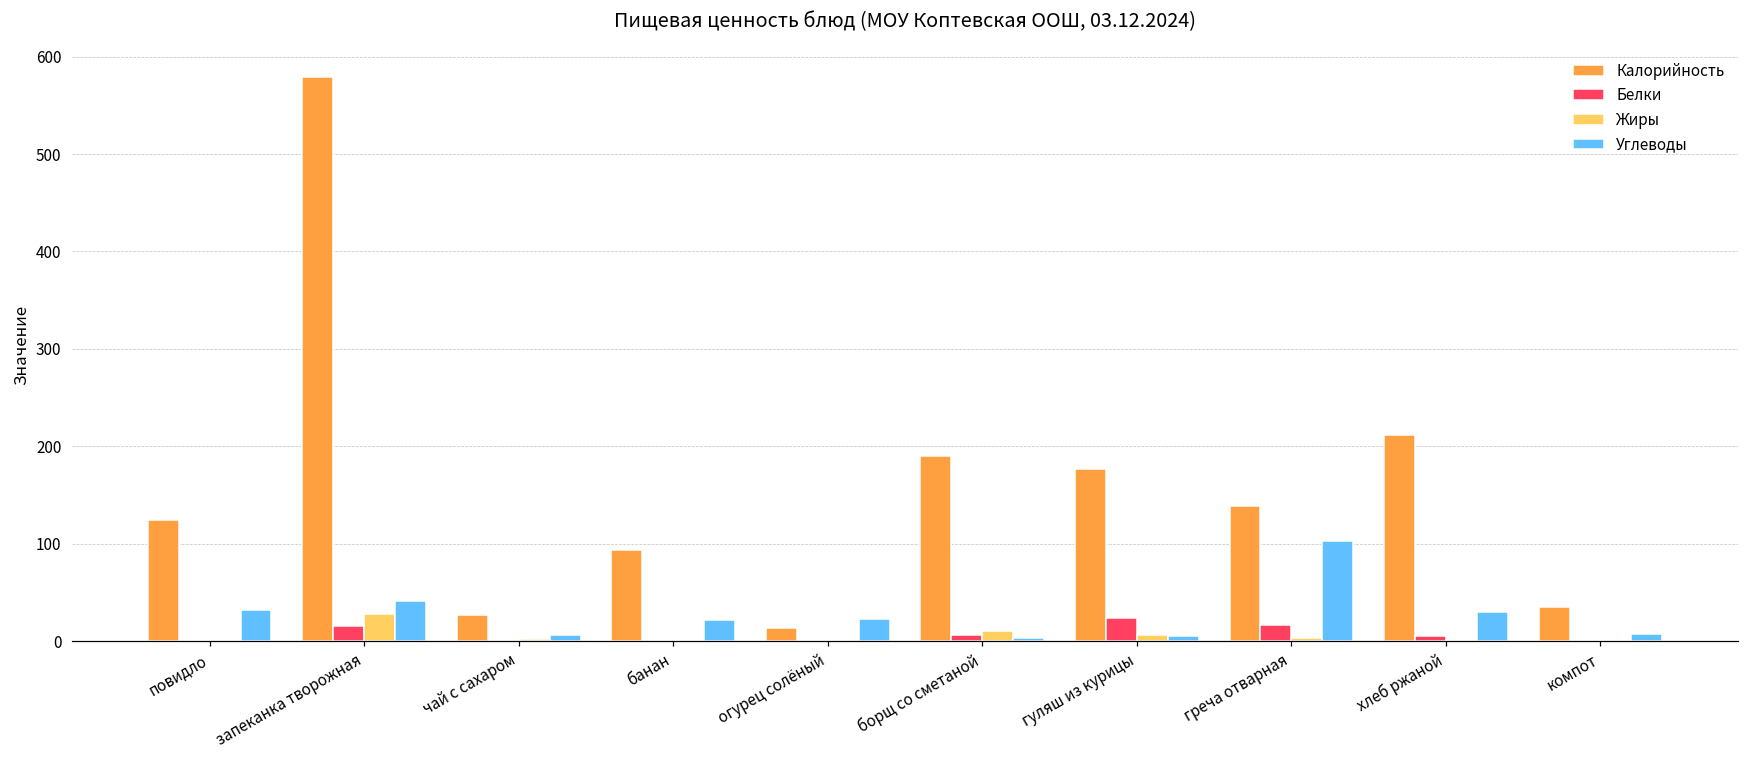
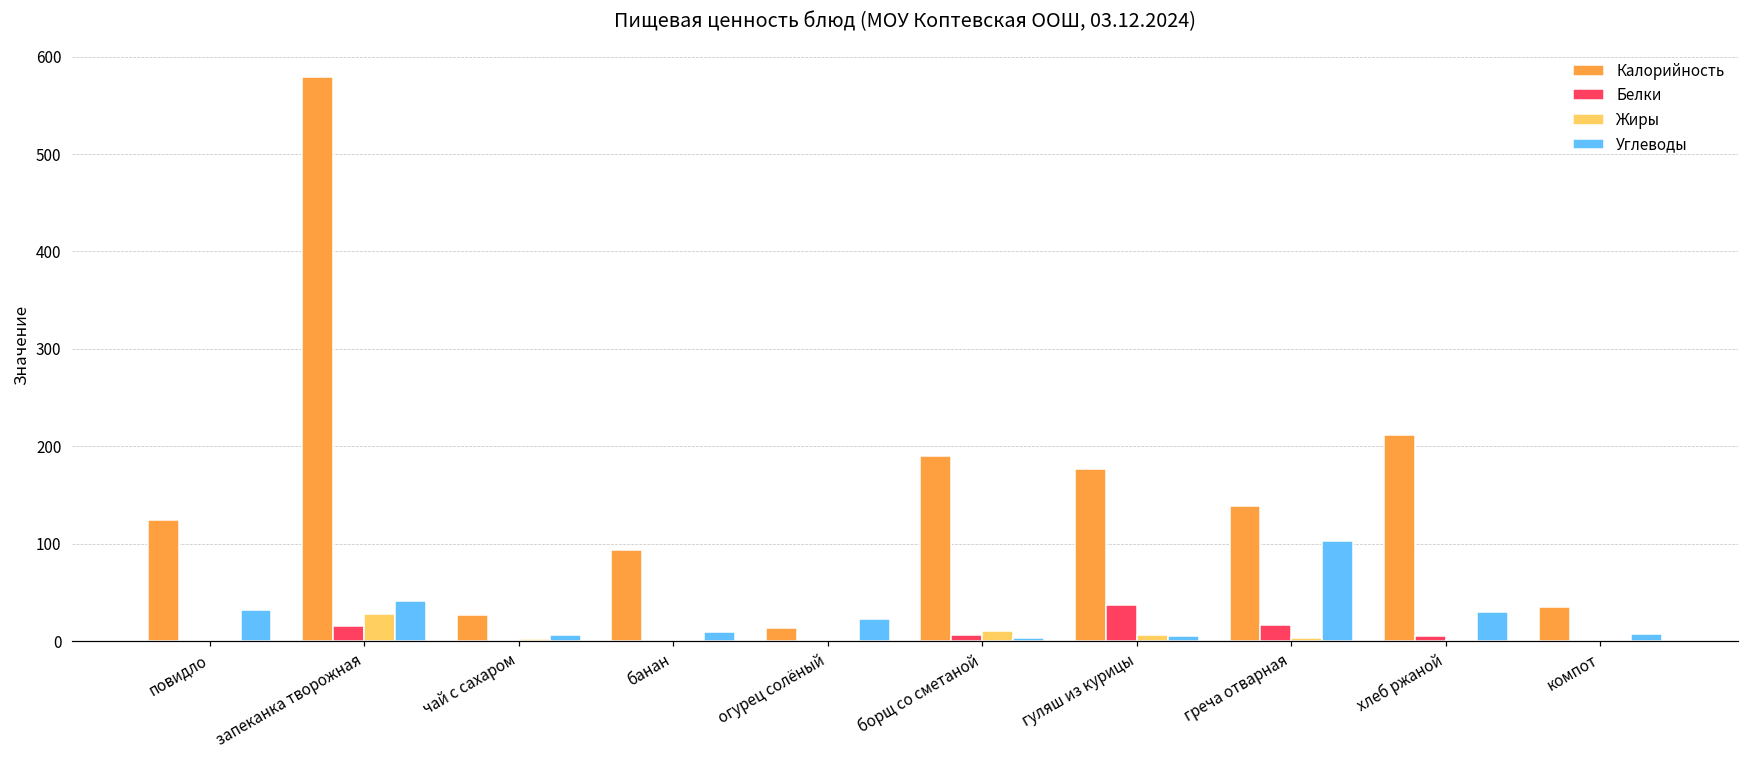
  {
    "Белки": {
      "запеканка творожная": 20,
      "чай с сахаром": 0,
      "борщ со сметаной": 10,
-     "гуляш из курицы": 20,
+     "гуляш из курицы": 40,
      "греча отварная": 20,
      "хлеб ржаной": 10,
      "компот": 0
    },
    "Углеводы": {
      "повидло": 30,
      "запеканка творожная": 40,
      "чай с сахаром": 10,
-     "банан": 20,
+     "банан": 10,
      "огурец солёный": 20,
      "борщ со сметаной": 0,
      "гуляш из курицы": 10,
      "греча отварная": 100,
      "хлеб ржаной": 30,
      "компот": 10
    }
  }
